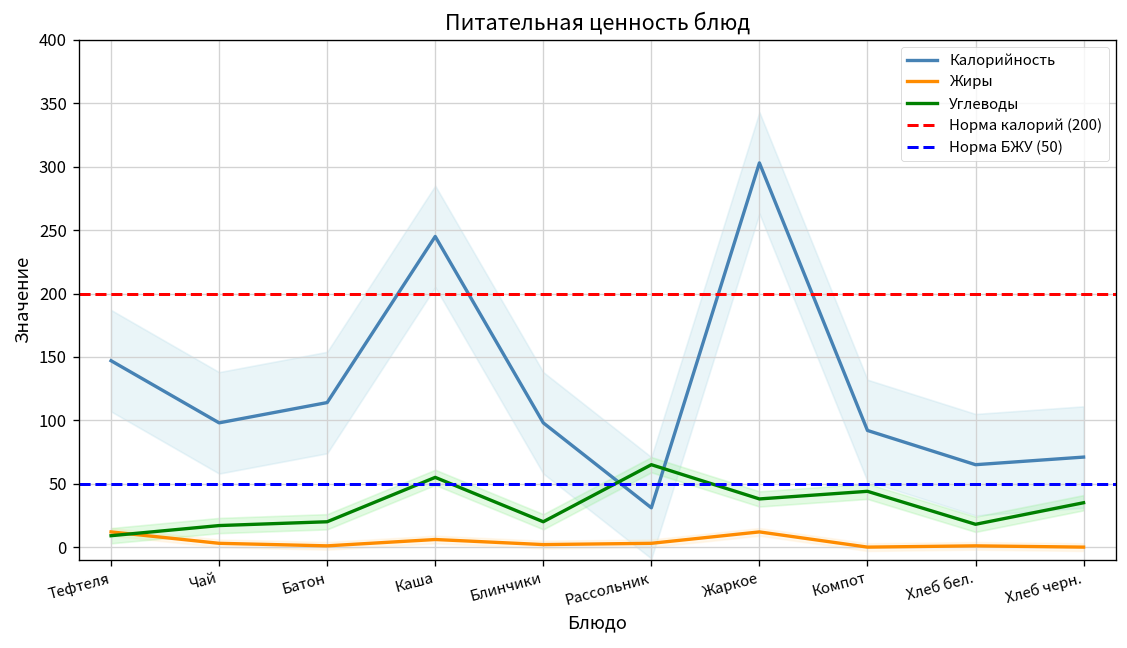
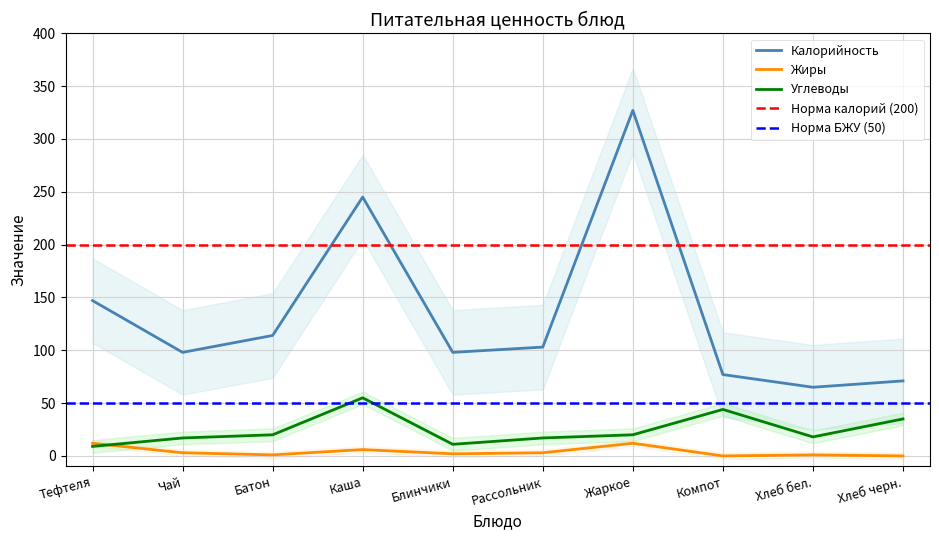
  {
    "Калорийность": {
      "Тефтеля": 147,
      "Чай": 98,
      "Батон": 114,
      "Каша": 245,
      "Блинчики": 98,
-     "Рассольник": 31,
-     "Жаркое": 303,
-     "Компот": 92,
+     "Рассольник": 103,
+     "Жаркое": 327,
+     "Компот": 77,
      "Хлеб бел.": 65,
      "Хлеб черн.": 71
    },
    "Жиры": {
      "Тефтеля": 12,
      "Чай": 3,
      "Батон": 1,
      "Каша": 6,
      "Блинчики": 2,
      "Рассольник": 3,
      "Жаркое": 12,
      "Компот": 0,
      "Хлеб бел.": 1,
      "Хлеб черн.": 0
    },
    "Углеводы": {
      "Тефтеля": 9,
      "Чай": 17,
      "Батон": 20,
      "Каша": 55,
-     "Блинчики": 20,
-     "Рассольник": 65,
-     "Жаркое": 38,
+     "Блинчики": 11,
+     "Рассольник": 17,
+     "Жаркое": 20,
      "Компот": 44,
      "Хлеб бел.": 18,
      "Хлеб черн.": 35
    }
  }
